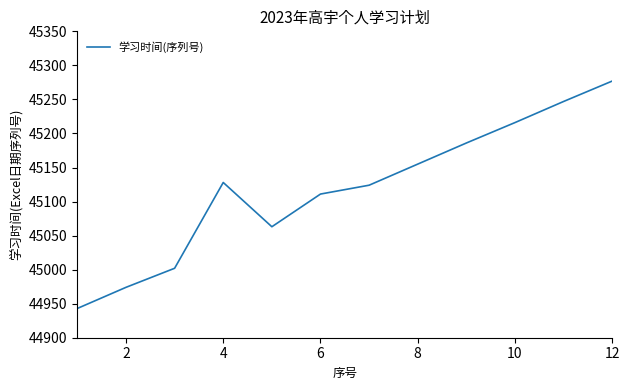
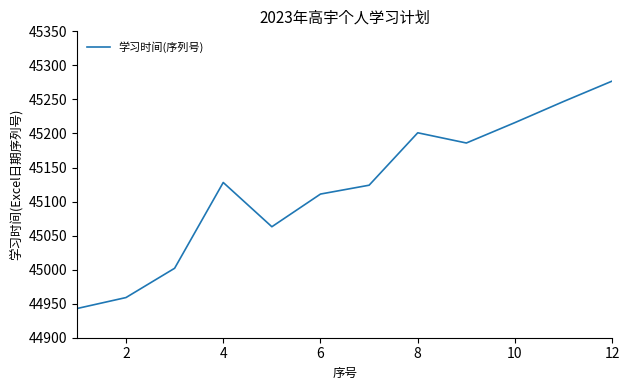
  {
-   "2": 44970,
+   "2": 44960,
    "4": 45130,
    "6": 45110,
-   "8": 45160,
+   "8": 45200,
    "10": 45220,
    "12": 45280
  }
